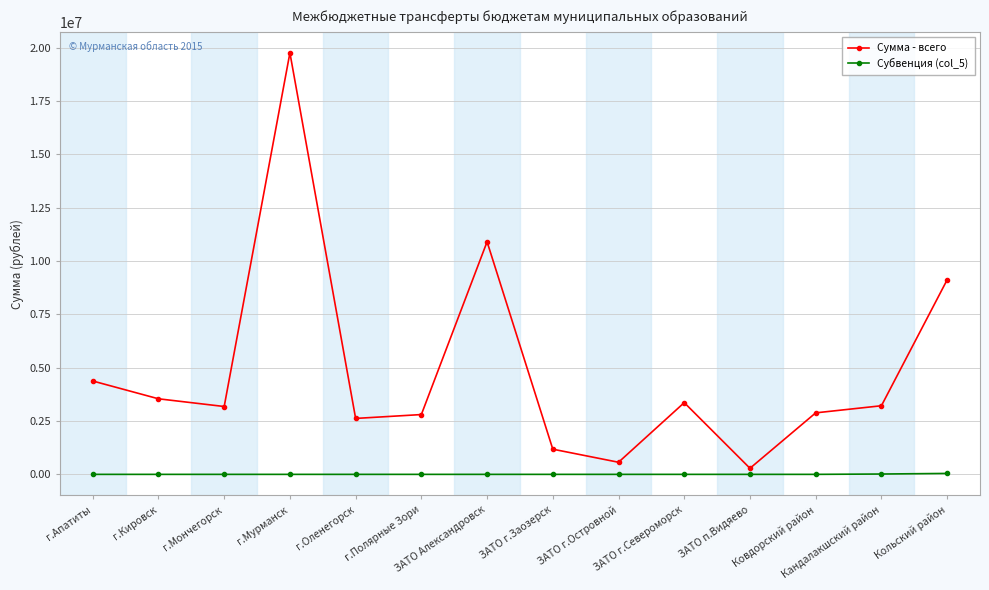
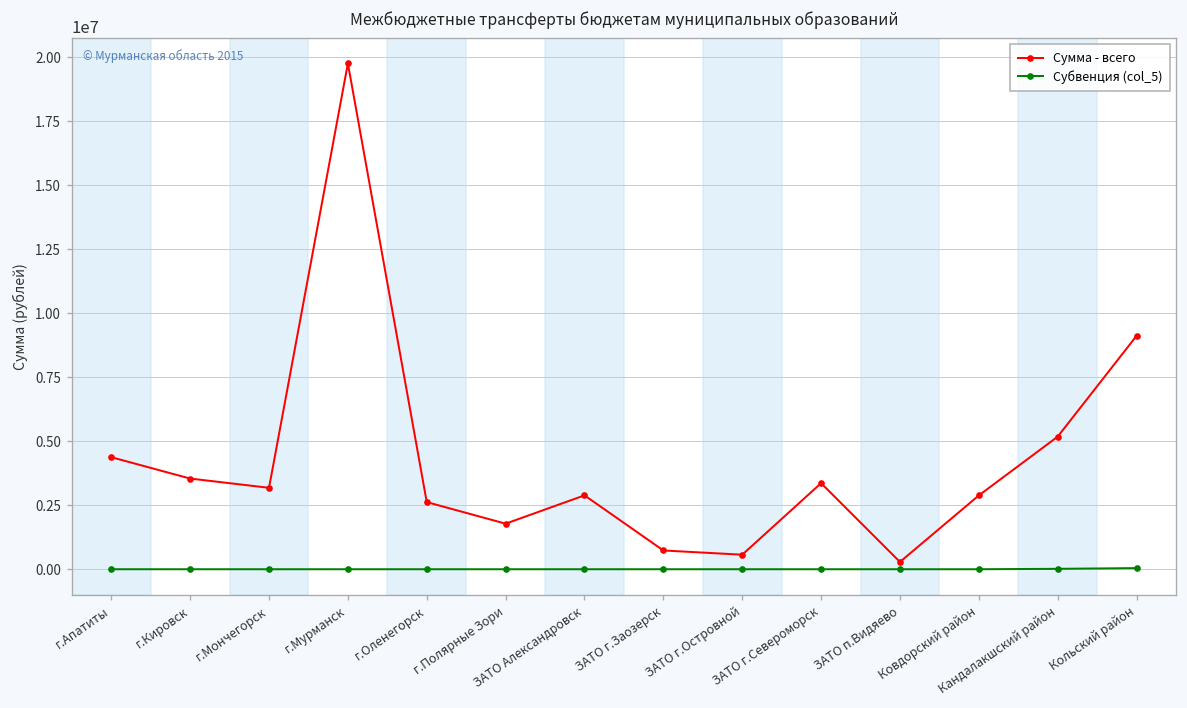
  {
    "Сумма - всего": {
      "г.Апатиты": 4400000,
      "г.Кировск": 3500000,
      "г.Мончегорск": 3200000,
      "г.Мурманск": 19800000,
      "г.Оленегорск": 2600000,
-     "г.Полярные Зори": 2800000,
-     "ЗАТО Александровск": 10900000,
-     "ЗАТО г.Заозерск": 1200000,
+     "г.Полярные Зори": 1800000,
+     "ЗАТО Александровск": 2900000,
+     "ЗАТО г.Заозерск": 700000,
      "ЗАТО г.Островной": 600000,
      "ЗАТО г.Североморск": 3400000,
      "ЗАТО п.Видяево": 300000,
      "Ковдорский район": 2900000,
-     "Кандалакшский район": 3200000,
+     "Кандалакшский район": 5200000,
      "Кольский район": 9100000
    },
    "Субвенция (col_5)": {
      "г.Апатиты": 0,
      "г.Кировск": 0,
      "г.Мончегорск": 0,
      "г.Мурманск": 0,
      "г.Оленегорск": 0,
      "г.Полярные Зори": 0,
      "ЗАТО Александровск": 0,
      "ЗАТО г.Заозерск": 0,
      "ЗАТО г.Островной": 0,
      "ЗАТО г.Североморск": 0,
      "ЗАТО п.Видяево": 0,
      "Ковдорский район": 0,
      "Кандалакшский район": 0,
      "Кольский район": 100000
    }
  }
